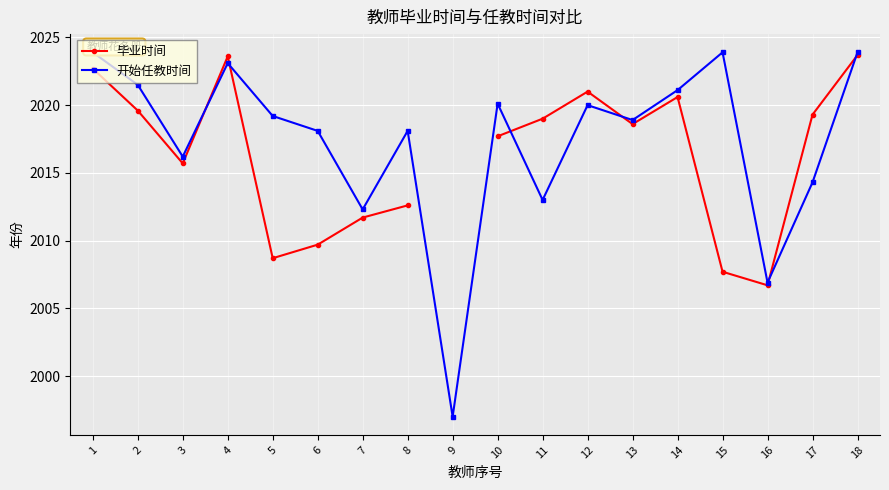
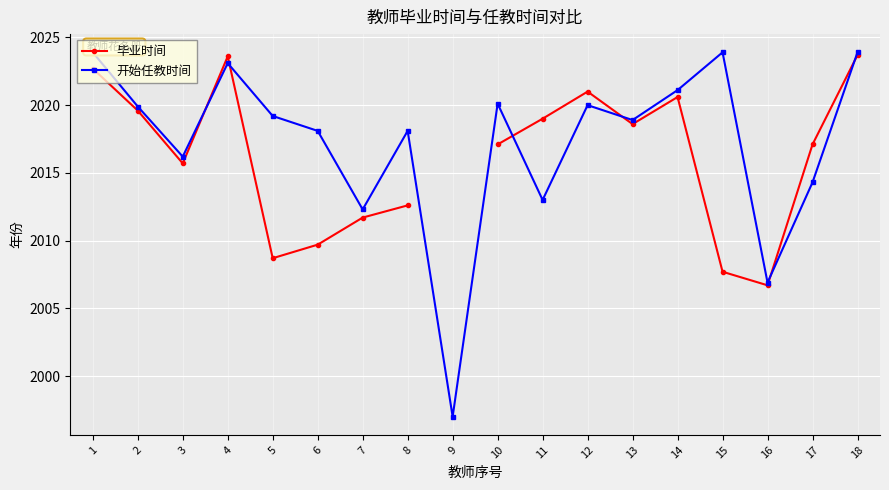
  {
    "毕业时间": {
      "2": 2019.6,
      "3": 2015.7,
      "4": 2023.6,
      "5": 2008.7,
      "6": 2009.7,
      "7": 2011.7,
      "8": 2012.6,
-     "10": 2017.7,
+     "10": 2017.1,
      "11": 2019.0,
      "12": 2021.0,
      "13": 2018.6,
      "14": 2020.6,
      "15": 2007.7,
      "16": 2006.7,
-     "17": 2019.3,
+     "17": 2017.1,
      "18": 2023.7
    },
    "开始任教时间": {
-     "2": 2021.5,
+     "2": 2019.9,
      "3": 2016.2,
      "4": 2023.1,
      "5": 2019.2,
      "6": 2018.1,
      "7": 2012.3,
      "8": 2018.1,
      "9": 1997.0,
      "10": 2020.1,
      "11": 2013.0,
      "12": 2020.0,
      "13": 2018.9,
      "14": 2021.1,
      "15": 2023.9,
      "16": 2006.9,
      "17": 2014.3,
      "18": 2023.9
    }
  }
